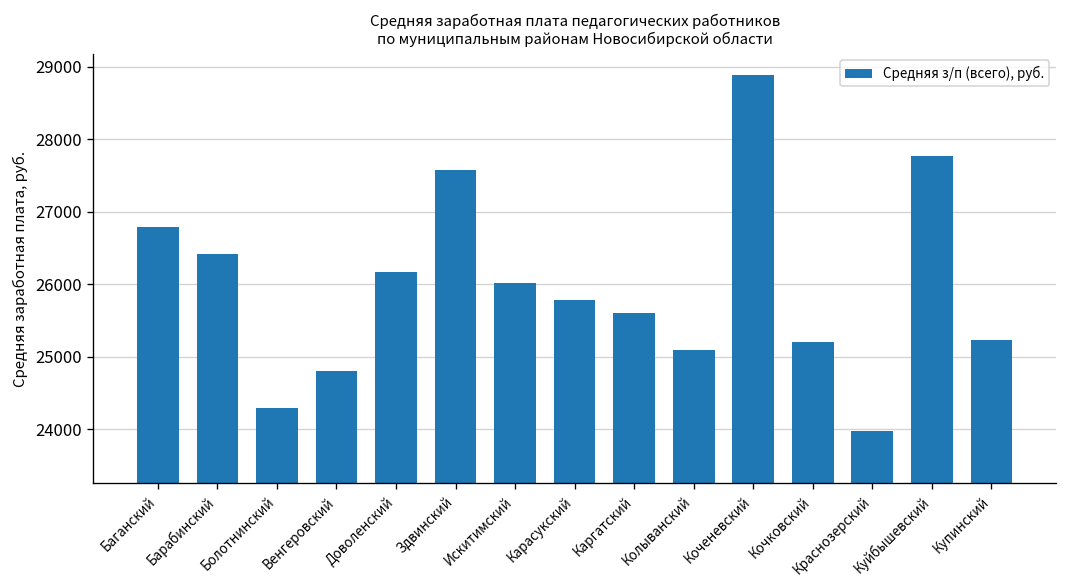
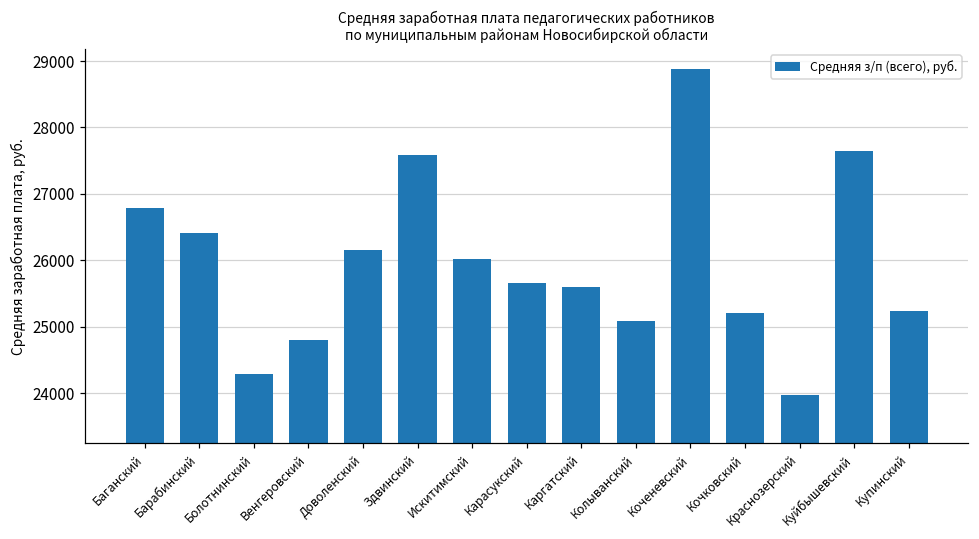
  {
    "Баганский": 26800,
    "Барабинский": 26400,
    "Болотнинский": 24300,
    "Венгеровский": 24800,
    "Доволенский": 26200,
    "Здвинский": 27600,
    "Искитимский": 26000,
-   "Карасукский": 25800,
+   "Карасукский": 25700,
    "Каргатский": 25600,
    "Колыванский": 25100,
    "Коченевский": 28900,
    "Кочковский": 25200,
    "Краснозерский": 24000,
-   "Куйбышевский": 27800,
+   "Куйбышевский": 27600,
    "Купинский": 25200
  }
